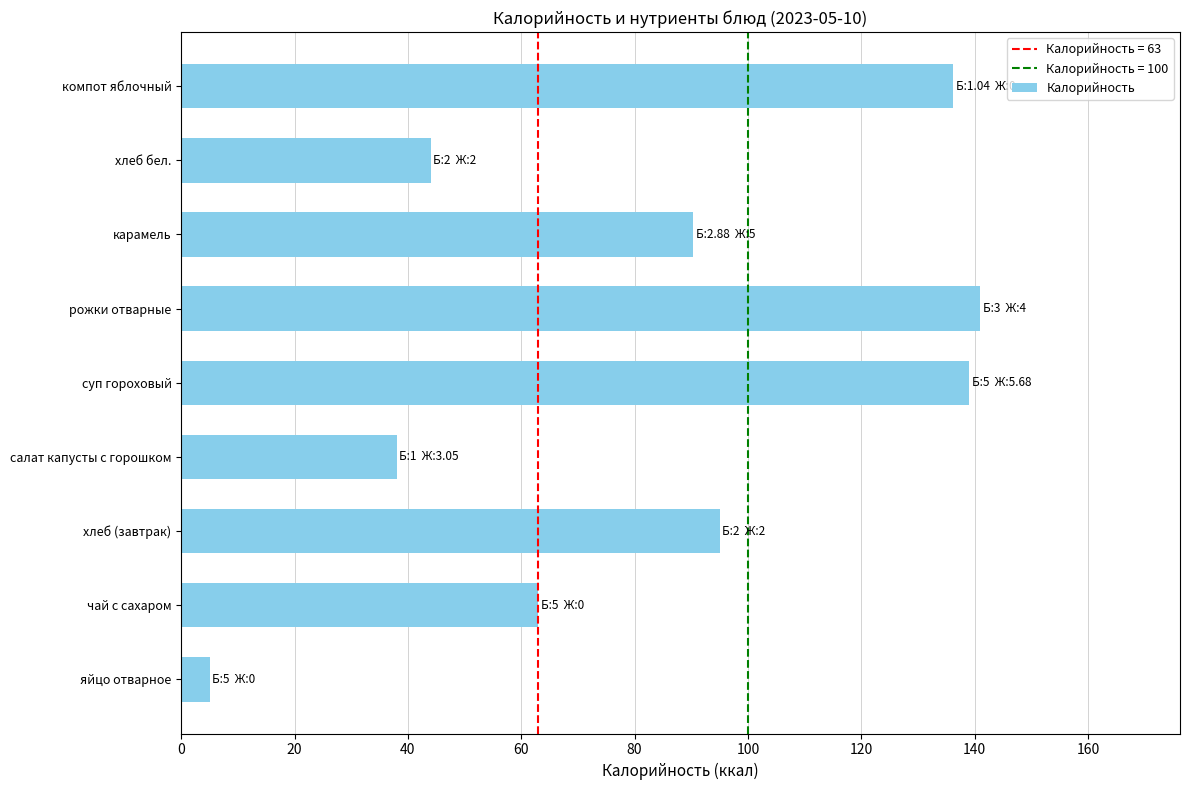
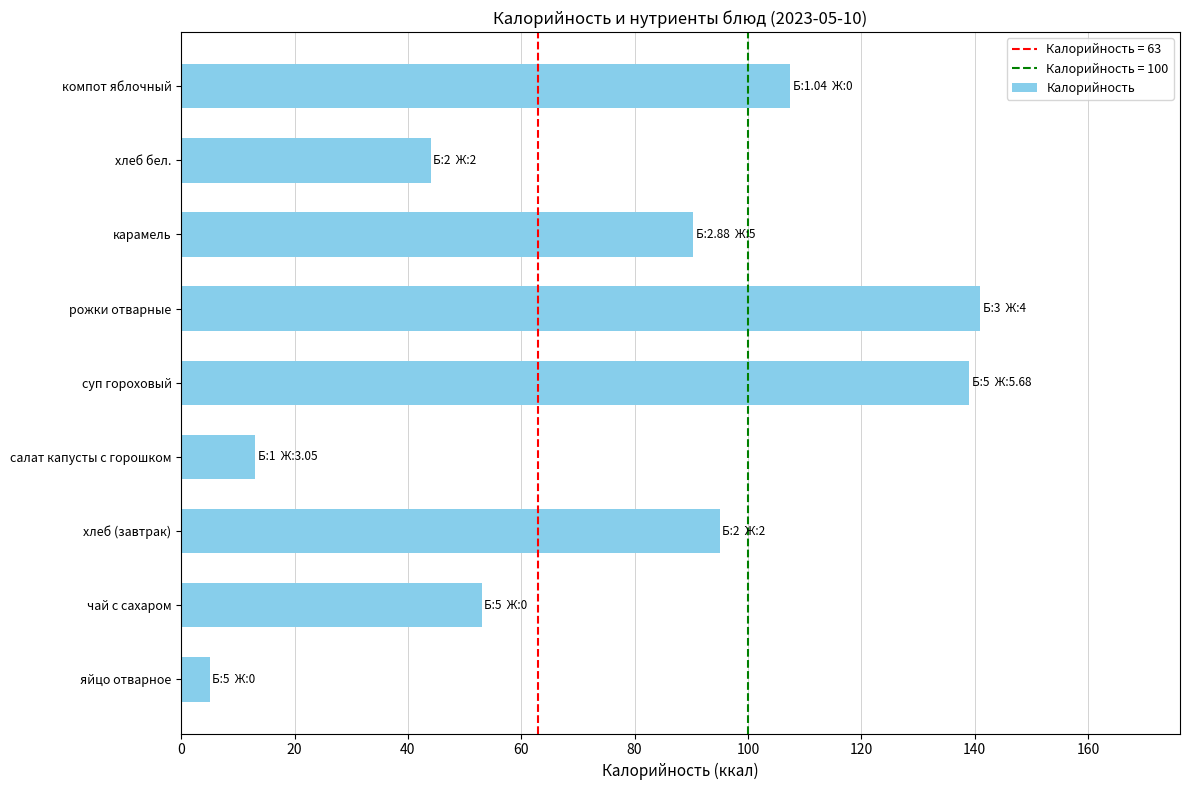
  {
-   "компот яблочный": 136,
-   "салат капусты с горошком": 38,
-   "чай с сахаром": 63
+   "компот яблочный": 107,
+   "салат капусты с горошком": 13,
+   "чай с сахаром": 53
  }
